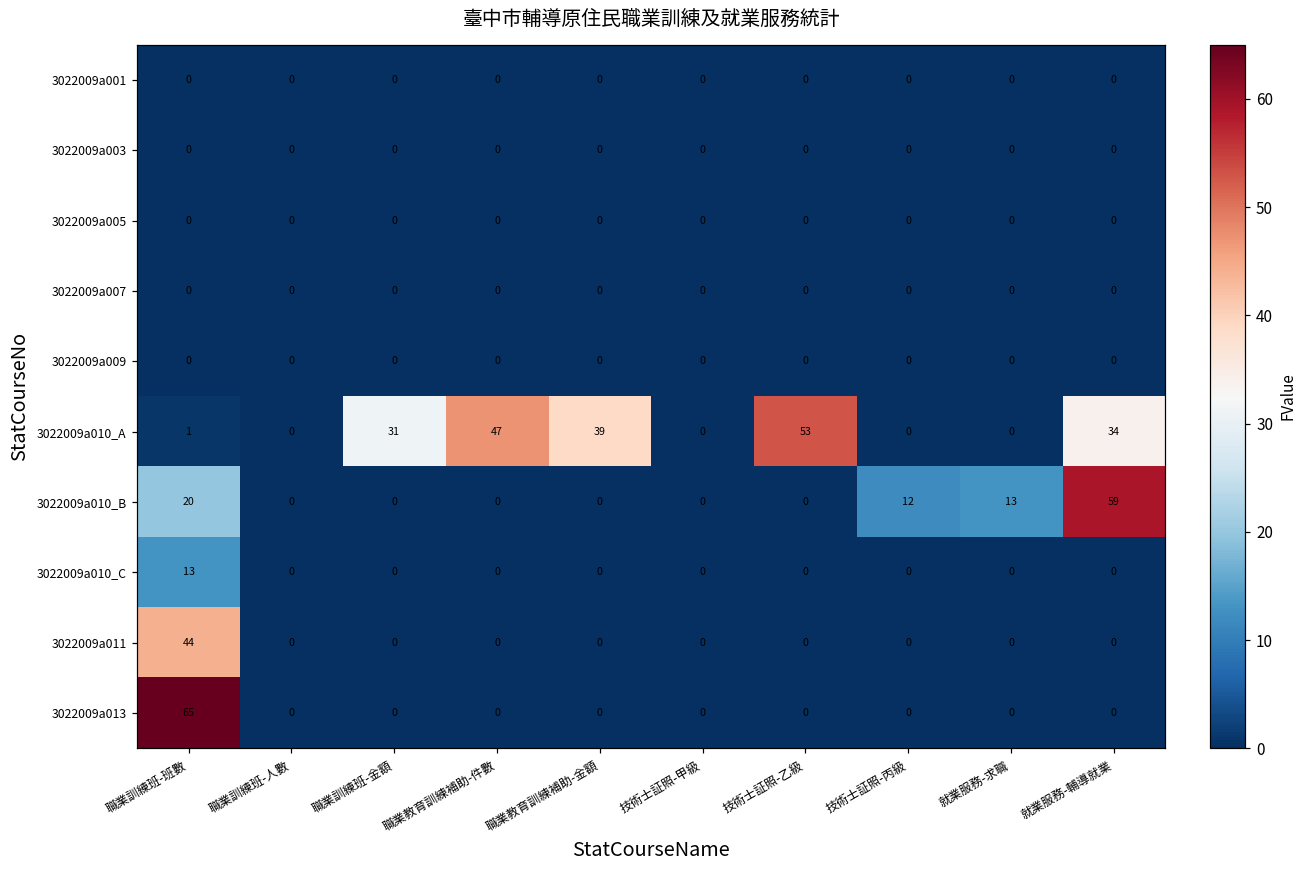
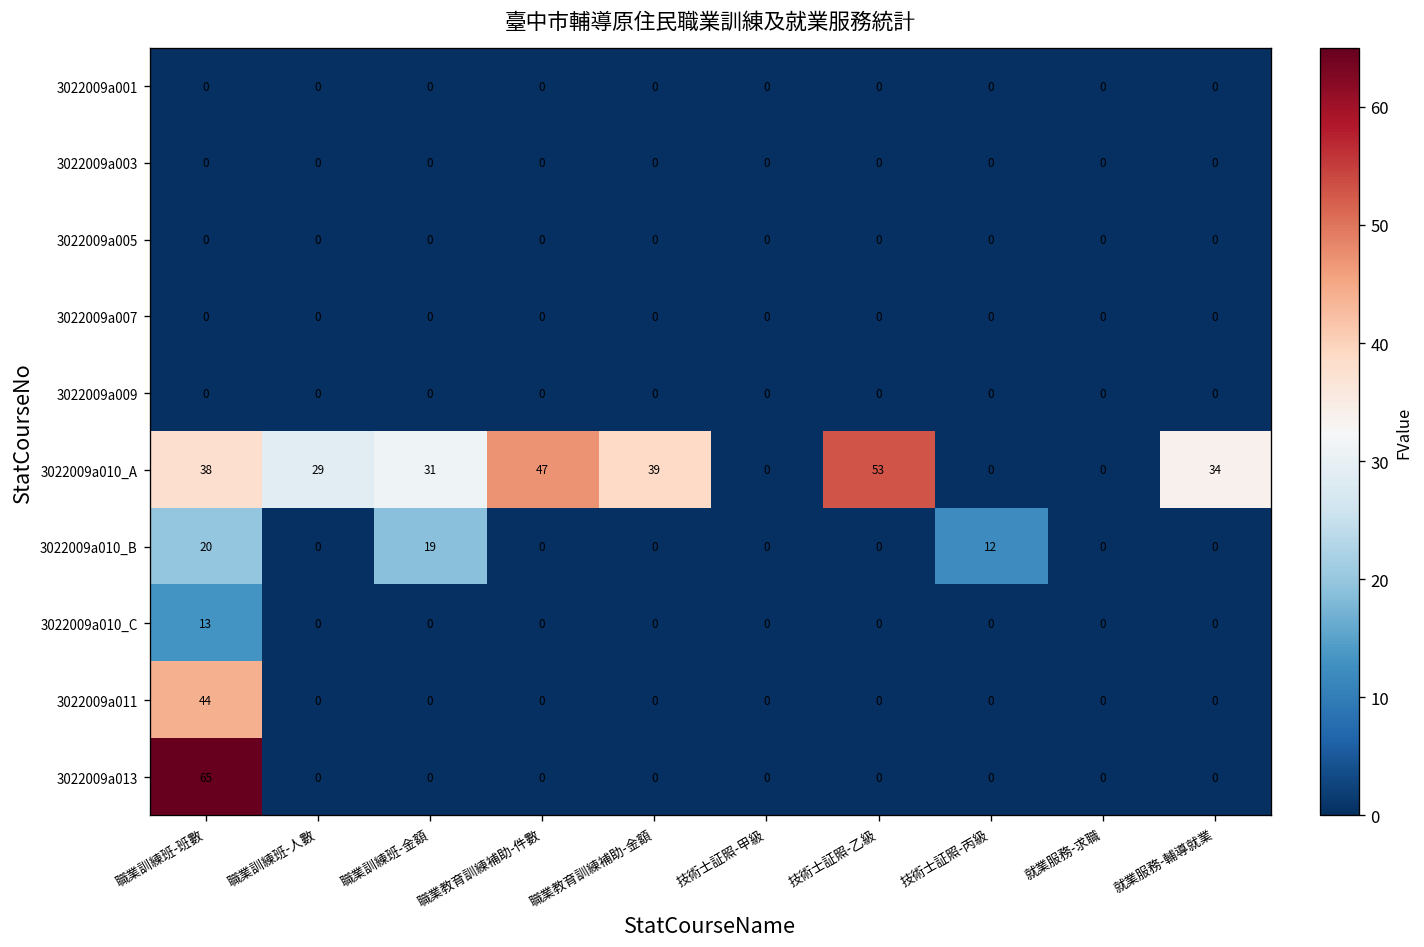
  {
    "3022009a001": {
      "職業訓練班-班數": 0,
      "職業訓練班-人數": 0,
      "職業訓練班-金額": 0,
      "職業教育訓練補助-件數": 0,
      "職業教育訓練補助-金額": 0,
      "技術士証照-甲級": 0,
      "技術士証照-乙級": 0,
      "技術士証照-丙級": 0,
      "就業服務-求職": 0,
      "就業服務-輔導就業": 0
    },
    "3022009a003": {
      "職業訓練班-班數": 0,
      "職業訓練班-人數": 0,
      "職業訓練班-金額": 0,
      "職業教育訓練補助-件數": 0,
      "職業教育訓練補助-金額": 0,
      "技術士証照-甲級": 0,
      "技術士証照-乙級": 0,
      "技術士証照-丙級": 0,
      "就業服務-求職": 0,
      "就業服務-輔導就業": 0
    },
    "3022009a005": {
      "職業訓練班-班數": 0,
      "職業訓練班-人數": 0,
      "職業訓練班-金額": 0,
      "職業教育訓練補助-件數": 0,
      "職業教育訓練補助-金額": 0,
      "技術士証照-甲級": 0,
      "技術士証照-乙級": 0,
      "技術士証照-丙級": 0,
      "就業服務-求職": 0,
      "就業服務-輔導就業": 0
    },
    "3022009a007": {
      "職業訓練班-班數": 0,
      "職業訓練班-人數": 0,
      "職業訓練班-金額": 0,
      "職業教育訓練補助-件數": 0,
      "職業教育訓練補助-金額": 0,
      "技術士証照-甲級": 0,
      "技術士証照-乙級": 0,
      "技術士証照-丙級": 0,
      "就業服務-求職": 0,
      "就業服務-輔導就業": 0
    },
    "3022009a009": {
      "職業訓練班-班數": 0,
      "職業訓練班-人數": 0,
      "職業訓練班-金額": 0,
      "職業教育訓練補助-件數": 0,
      "職業教育訓練補助-金額": 0,
      "技術士証照-甲級": 0,
      "技術士証照-乙級": 0,
      "技術士証照-丙級": 0,
      "就業服務-求職": 0,
      "就業服務-輔導就業": 0
    },
    "3022009a010_A": {
-     "職業訓練班-班數": 1,
-     "職業訓練班-人數": 0,
+     "職業訓練班-班數": 38,
+     "職業訓練班-人數": 29,
      "職業訓練班-金額": 31,
      "職業教育訓練補助-件數": 47,
      "職業教育訓練補助-金額": 39,
      "技術士証照-甲級": 0,
      "技術士証照-乙級": 53,
      "技術士証照-丙級": 0,
      "就業服務-求職": 0,
      "就業服務-輔導就業": 34
    },
    "3022009a010_B": {
      "職業訓練班-班數": 20,
      "職業訓練班-人數": 0,
-     "職業訓練班-金額": 0,
+     "職業訓練班-金額": 19,
      "職業教育訓練補助-件數": 0,
      "職業教育訓練補助-金額": 0,
      "技術士証照-甲級": 0,
      "技術士証照-乙級": 0,
      "技術士証照-丙級": 12,
-     "就業服務-求職": 13,
-     "就業服務-輔導就業": 59
+     "就業服務-求職": 0,
+     "就業服務-輔導就業": 0
    },
    "3022009a010_C": {
      "職業訓練班-班數": 13,
      "職業訓練班-人數": 0,
      "職業訓練班-金額": 0,
      "職業教育訓練補助-件數": 0,
      "職業教育訓練補助-金額": 0,
      "技術士証照-甲級": 0,
      "技術士証照-乙級": 0,
      "技術士証照-丙級": 0,
      "就業服務-求職": 0,
      "就業服務-輔導就業": 0
    },
    "3022009a011": {
      "職業訓練班-班數": 44,
      "職業訓練班-人數": 0,
      "職業訓練班-金額": 0,
      "職業教育訓練補助-件數": 0,
      "職業教育訓練補助-金額": 0,
      "技術士証照-甲級": 0,
      "技術士証照-乙級": 0,
      "技術士証照-丙級": 0,
      "就業服務-求職": 0,
      "就業服務-輔導就業": 0
    },
    "3022009a013": {
      "職業訓練班-班數": 65,
      "職業訓練班-人數": 0,
      "職業訓練班-金額": 0,
      "職業教育訓練補助-件數": 0,
      "職業教育訓練補助-金額": 0,
      "技術士証照-甲級": 0,
      "技術士証照-乙級": 0,
      "技術士証照-丙級": 0,
      "就業服務-求職": 0,
      "就業服務-輔導就業": 0
    }
  }
